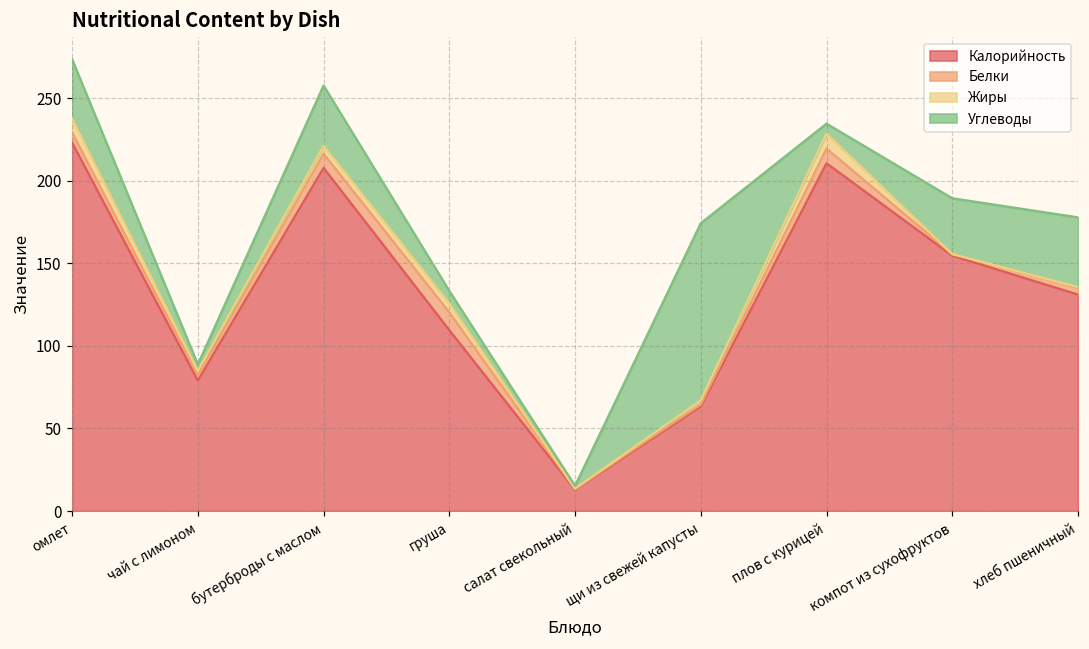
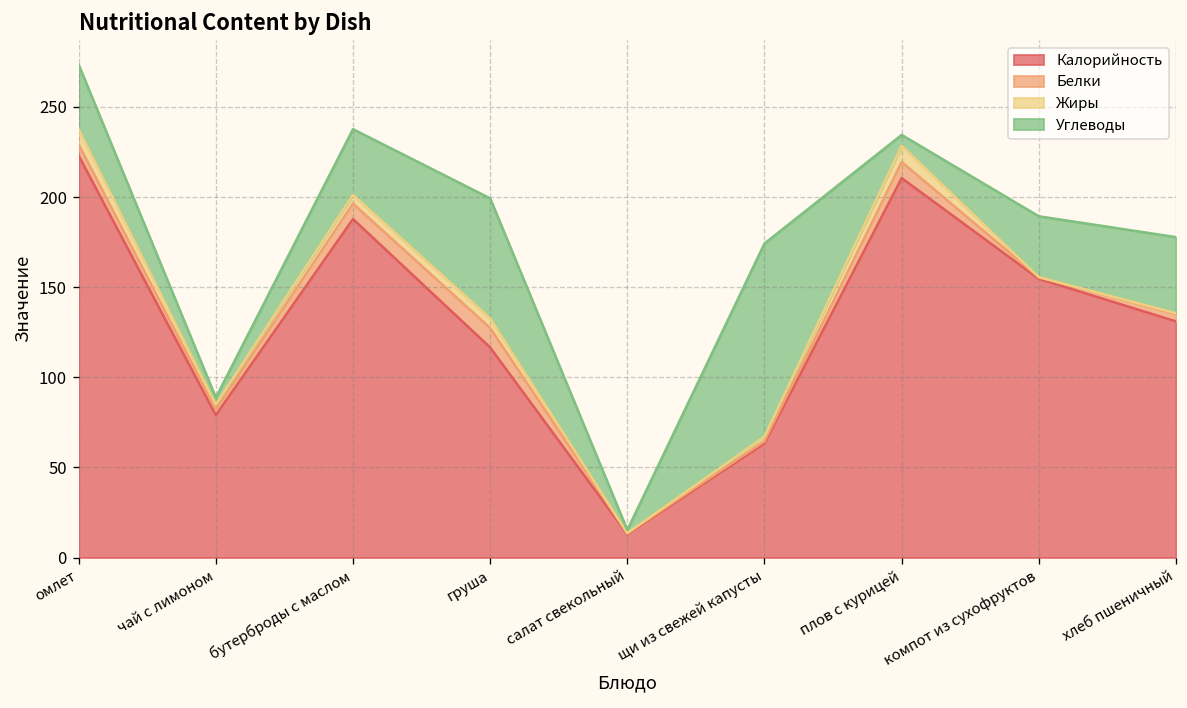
  {
    "Калорийность": {
      "омлет": 223,
      "чай с лимоном": 79,
-     "бутерброды с маслом": 208,
-     "груша": 109,
+     "бутерброды с маслом": 188,
+     "груша": 117,
      "плов с курицей": 211,
      "хлеб пшеничный": 131
    },
    "Углеводы": {
      "омлет": 36,
      "чай с лимоном": 4,
      "бутерброды с маслом": 36,
-     "груша": 8,
+     "груша": 67,
      "салат свекольный": 2,
      "щи из свежей капусты": 107,
      "плов с курицей": 6,
      "компот из сухофруктов": 34,
      "хлеб пшеничный": 42
    }
  }
